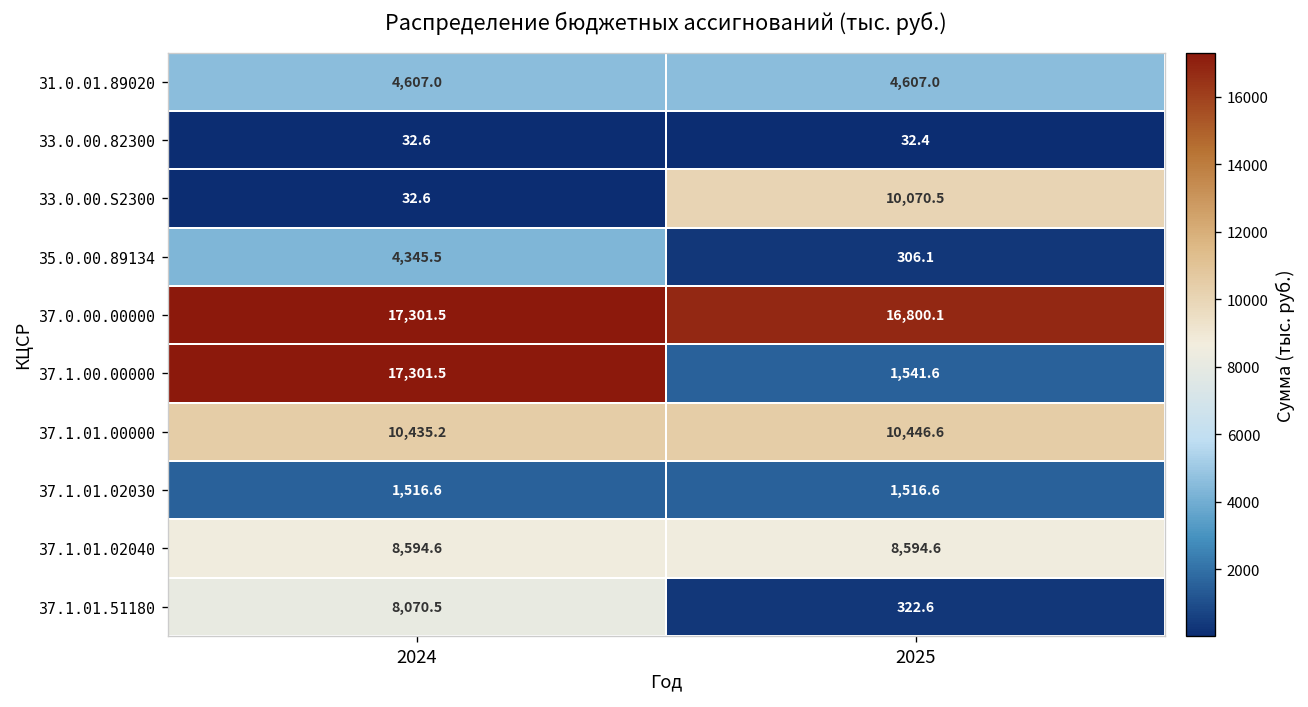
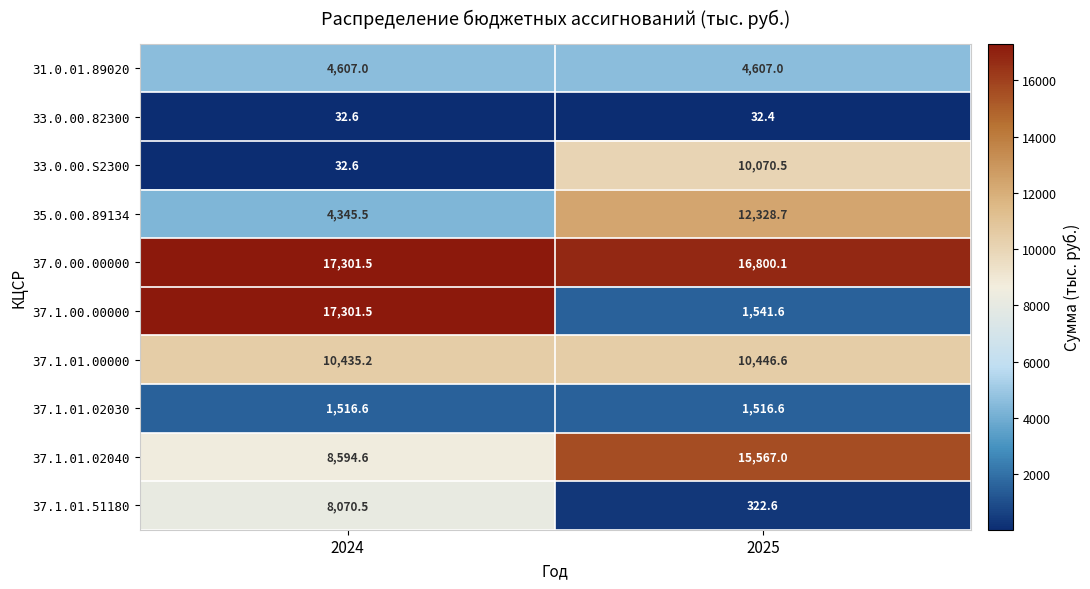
  {
    "31.0.01.89020": {
      "2024": "4,607.0",
      "2025": "4,607.0"
    },
    "33.0.00.82300": {
      "2024": "32.6",
      "2025": "32.4"
    },
    "33.0.00.S2300": {
      "2024": "32.6",
      "2025": "10,070.5"
    },
    "35.0.00.89134": {
      "2024": "4,345.5",
-     "2025": "306.1"
+     "2025": "12,328.7"
    },
    "37.0.00.00000": {
      "2024": "17,301.5",
      "2025": "16,800.1"
    },
    "37.1.00.00000": {
      "2024": "17,301.5",
      "2025": "1,541.6"
    },
    "37.1.01.00000": {
      "2024": "10,435.2",
      "2025": "10,446.6"
    },
    "37.1.01.02030": {
      "2024": "1,516.6",
      "2025": "1,516.6"
    },
    "37.1.01.02040": {
      "2024": "8,594.6",
-     "2025": "8,594.6"
+     "2025": "15,567.0"
    },
    "37.1.01.51180": {
      "2024": "8,070.5",
      "2025": "322.6"
    }
  }
